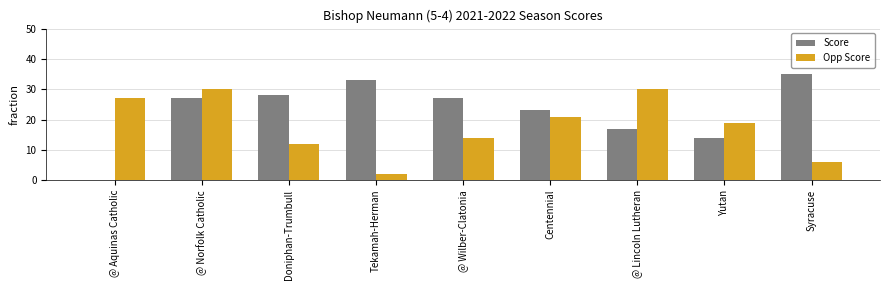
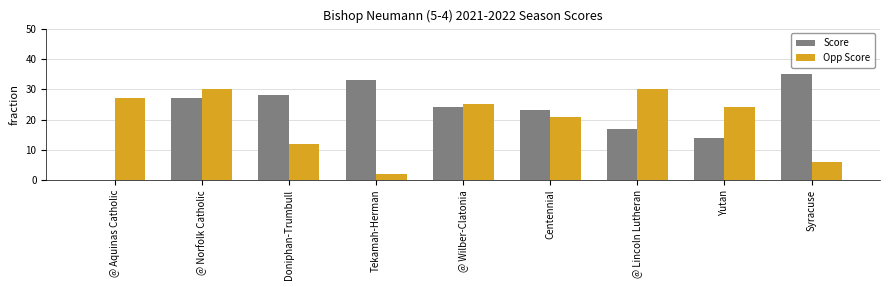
  {
    "Score": {
      "@ Aquinas Catholic": 0,
      "@ Norfolk Catholic": 27,
      "Doniphan-Trumbull": 28,
      "Tekamah-Herman": 33,
-     "@ Wilber-Clatonia": 27,
+     "@ Wilber-Clatonia": 24,
      "Centennial": 23,
      "@ Lincoln Lutheran": 17,
      "Yutan": 14,
      "Syracuse": 35
    },
    "Opp Score": {
      "@ Aquinas Catholic": 27,
      "@ Norfolk Catholic": 30,
      "Doniphan-Trumbull": 12,
      "Tekamah-Herman": 2,
-     "@ Wilber-Clatonia": 14,
+     "@ Wilber-Clatonia": 25,
      "Centennial": 21,
      "@ Lincoln Lutheran": 30,
-     "Yutan": 19,
+     "Yutan": 24,
      "Syracuse": 6
    }
  }
